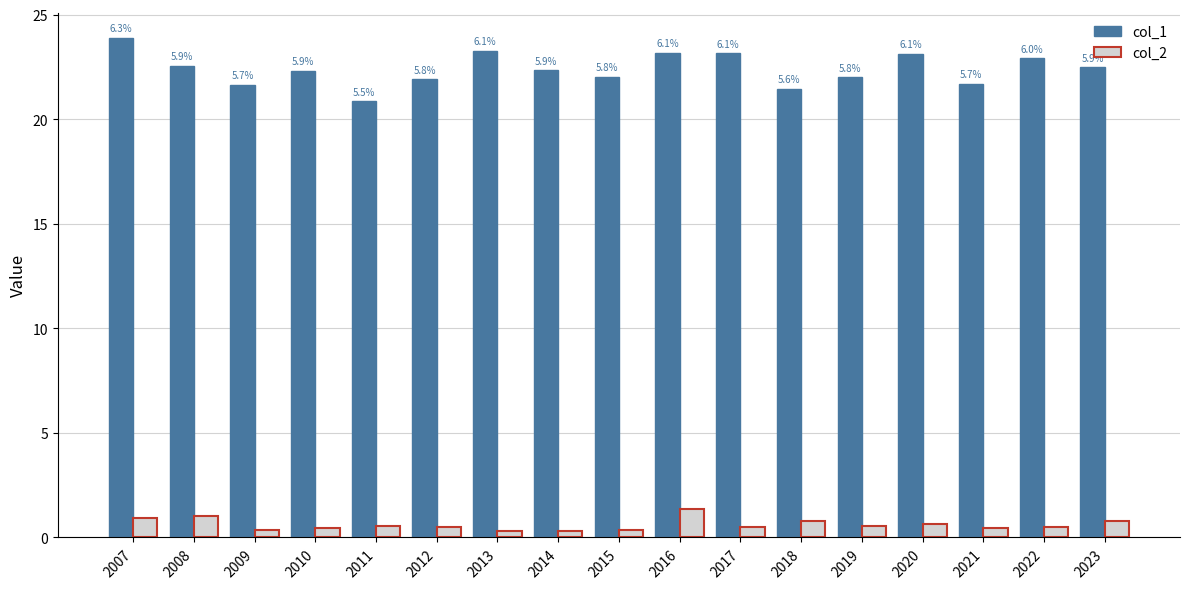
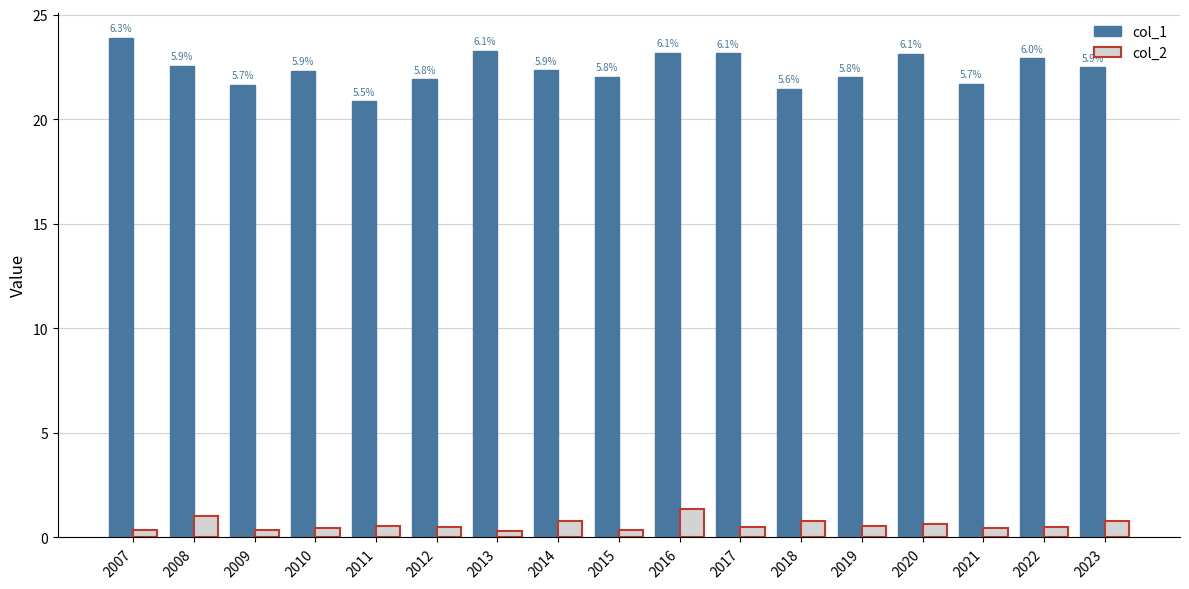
  {
    "col_2": {
-     "2007": 1.0,
+     "2007": 0.3,
      "2008": 1.0,
      "2009": 0.4,
      "2010": 0.4,
      "2011": 0.6,
      "2012": 0.5,
      "2013": 0.3,
-     "2014": 0.3,
+     "2014": 0.8,
      "2015": 0.4,
      "2016": 1.4,
      "2017": 0.5,
      "2018": 0.8,
      "2019": 0.5,
      "2020": 0.6,
      "2021": 0.5,
      "2022": 0.5,
      "2023": 0.8
    }
  }
